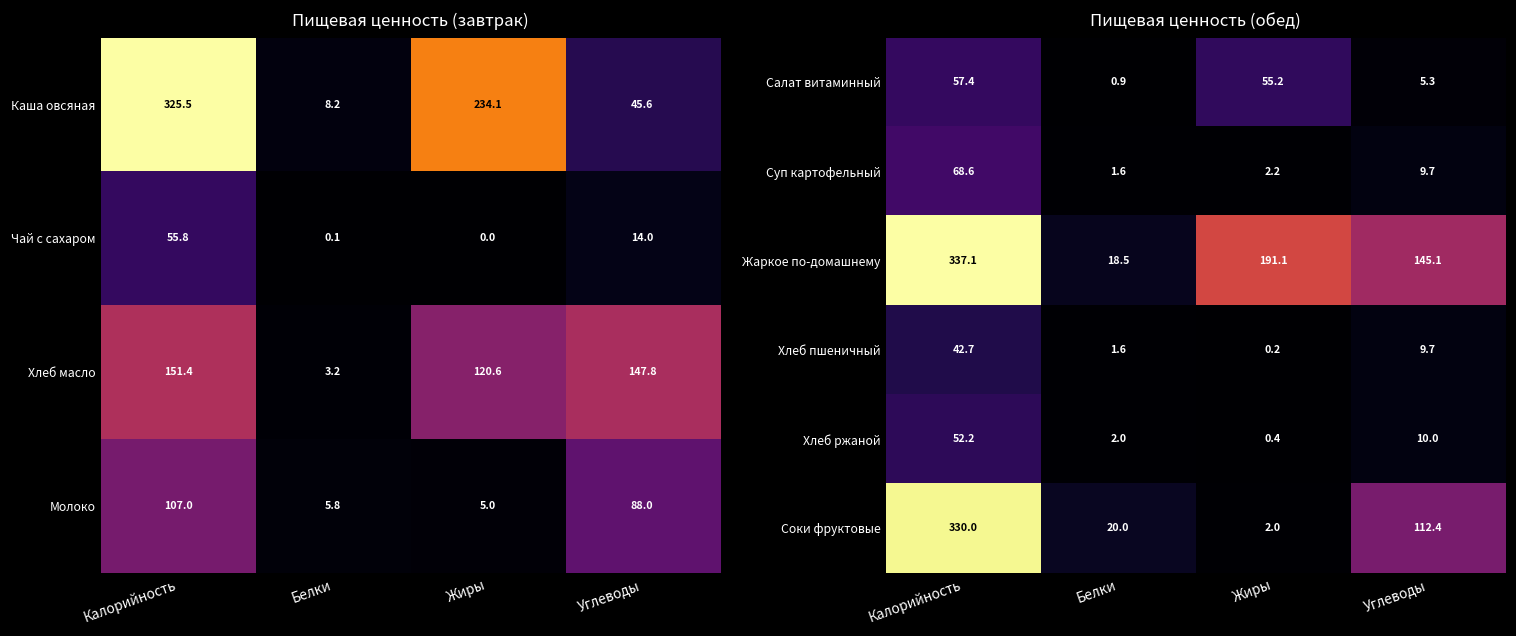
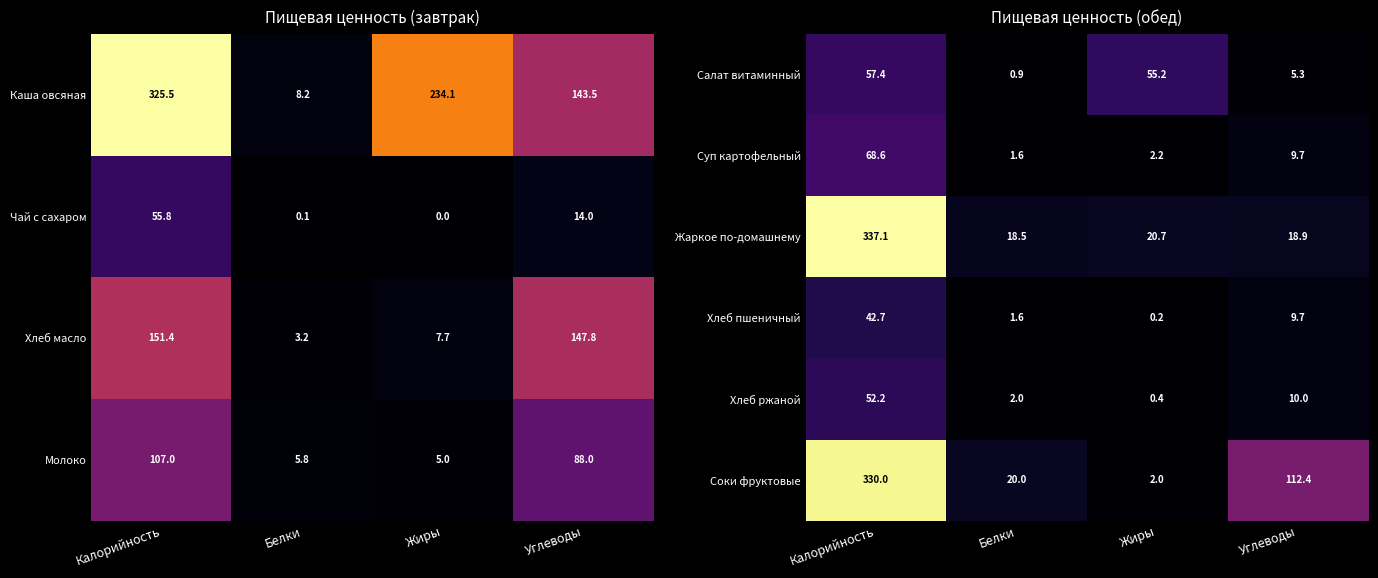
  {
    "Пищевая ценность (завтрак)": {
      "Каша овсяная": {
        "Калорийность": 325.5,
        "Белки": 8.2,
        "Жиры": 234.1,
-       "Углеводы": 45.6
+       "Углеводы": 143.5
      },
      "Чай с сахаром": {
        "Калорийность": 55.8,
        "Белки": 0.1,
        "Жиры": 0.0,
        "Углеводы": 14.0
      },
      "Хлеб масло": {
        "Калорийность": 151.4,
        "Белки": 3.2,
-       "Жиры": 120.6,
+       "Жиры": 7.7,
        "Углеводы": 147.8
      },
      "Молоко": {
        "Калорийность": 107.0,
        "Белки": 5.8,
        "Жиры": 5.0,
        "Углеводы": 88.0
      }
    },
    "Пищевая ценность (обед)": {
      "Салат витаминный": {
        "Калорийность": 57.4,
        "Белки": 0.9,
        "Жиры": 55.2,
        "Углеводы": 5.3
      },
      "Суп картофельный": {
        "Калорийность": 68.6,
        "Белки": 1.6,
        "Жиры": 2.2,
        "Углеводы": 9.7
      },
      "Жаркое по-домашнему": {
        "Калорийность": 337.1,
        "Белки": 18.5,
-       "Жиры": 191.1,
-       "Углеводы": 145.1
+       "Жиры": 20.7,
+       "Углеводы": 18.9
      },
      "Хлеб пшеничный": {
        "Калорийность": 42.7,
        "Белки": 1.6,
        "Жиры": 0.2,
        "Углеводы": 9.7
      },
      "Хлеб ржаной": {
        "Калорийность": 52.2,
        "Белки": 2.0,
        "Жиры": 0.4,
        "Углеводы": 10.0
      },
      "Соки фруктовые": {
        "Калорийность": 330.0,
        "Белки": 20.0,
        "Жиры": 2.0,
        "Углеводы": 112.4
      }
    }
  }
